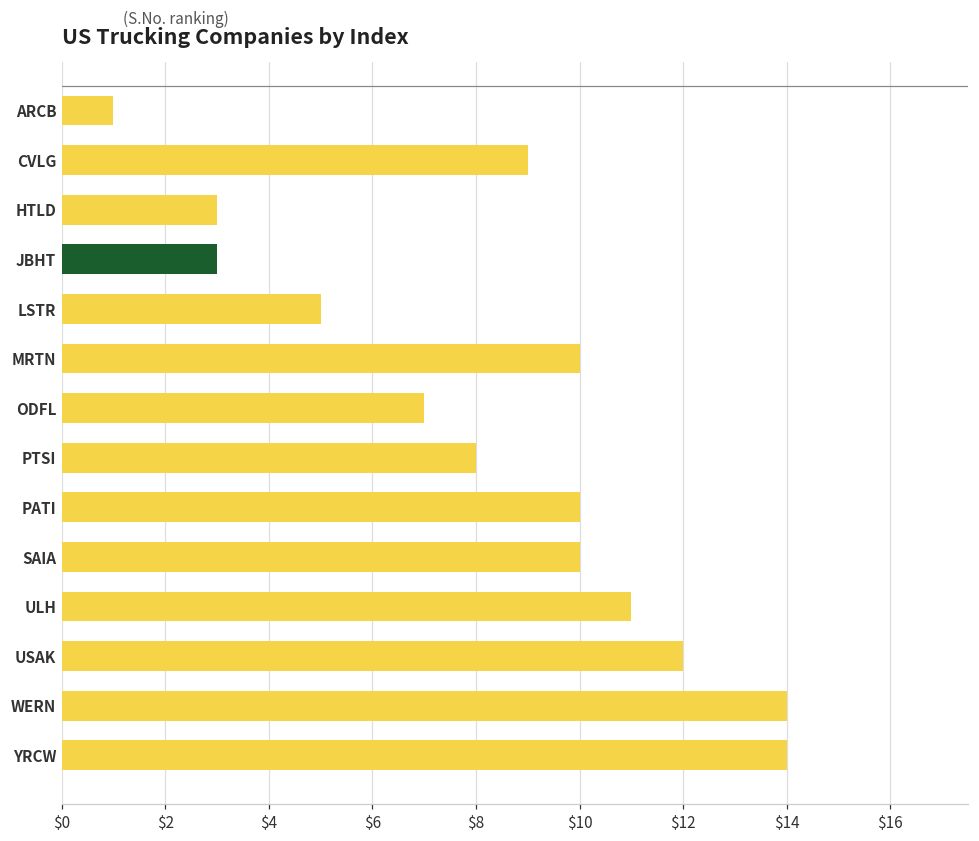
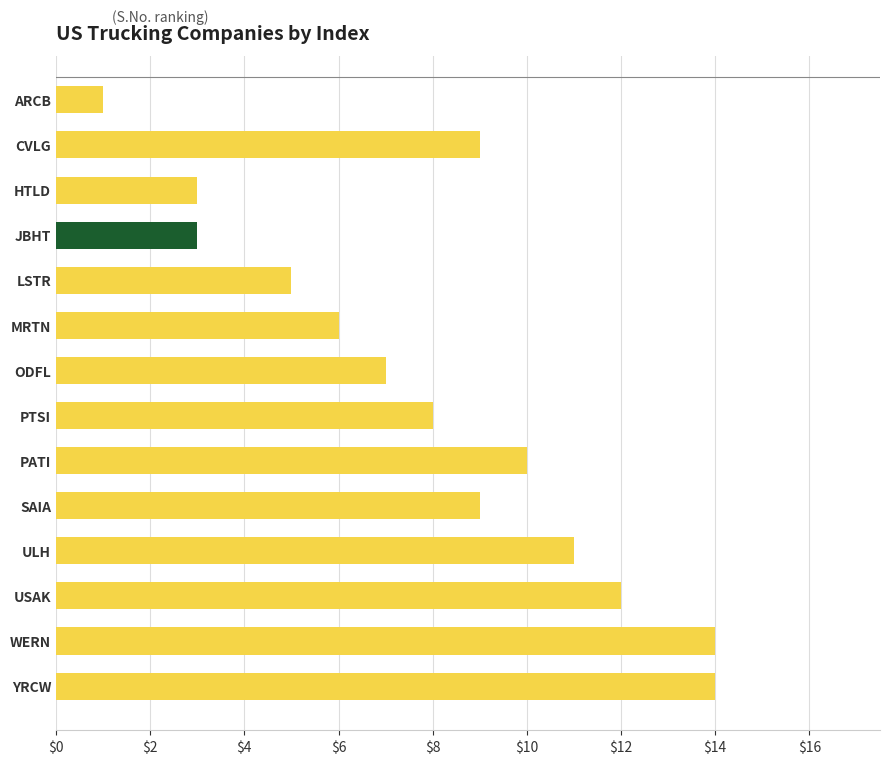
  {
    "ARCB": "$1",
    "CVLG": "$9",
    "HTLD": "$3",
    "JBHT": "$3",
    "LSTR": "$5",
-   "MRTN": "$10",
+   "MRTN": "$6",
    "ODFL": "$7",
    "PTSI": "$8",
    "PATI": "$10",
-   "SAIA": "$10",
+   "SAIA": "$9",
    "ULH": "$11",
    "USAK": "$12",
    "WERN": "$14",
    "YRCW": "$14"
  }
